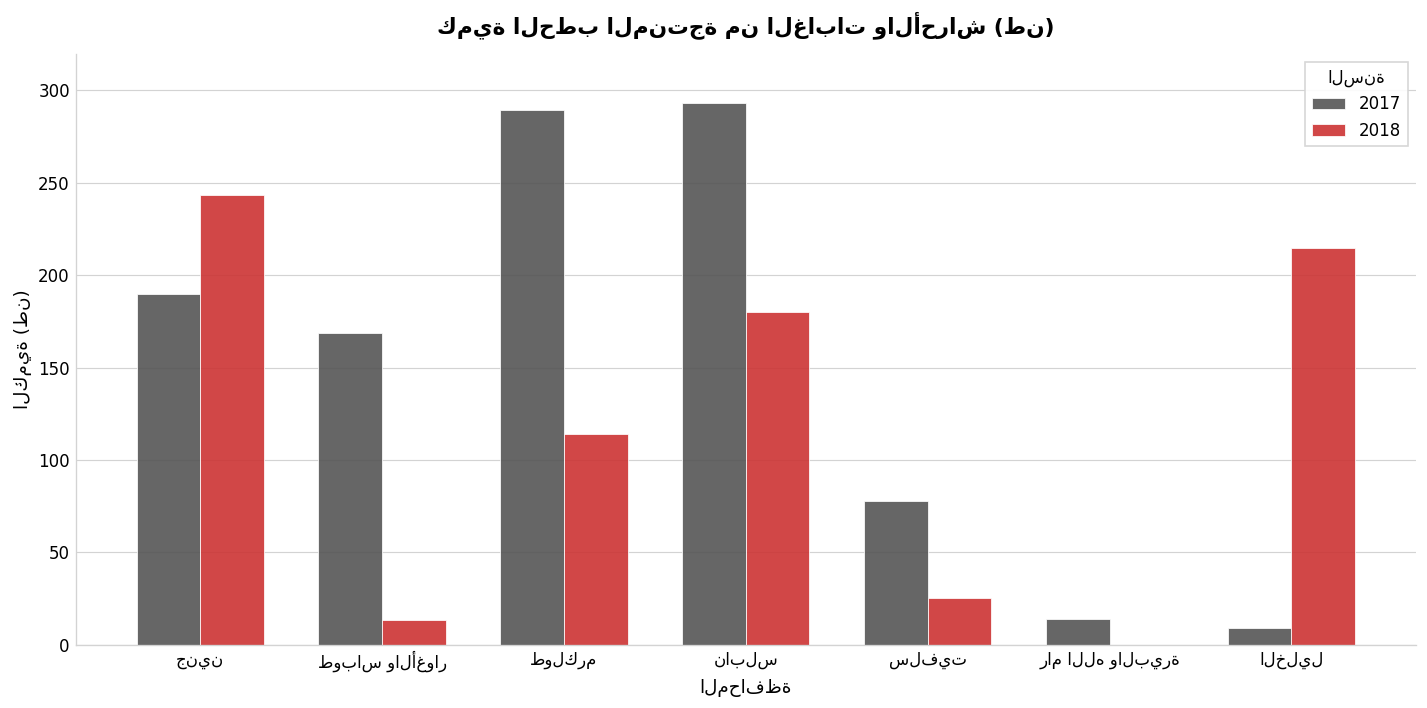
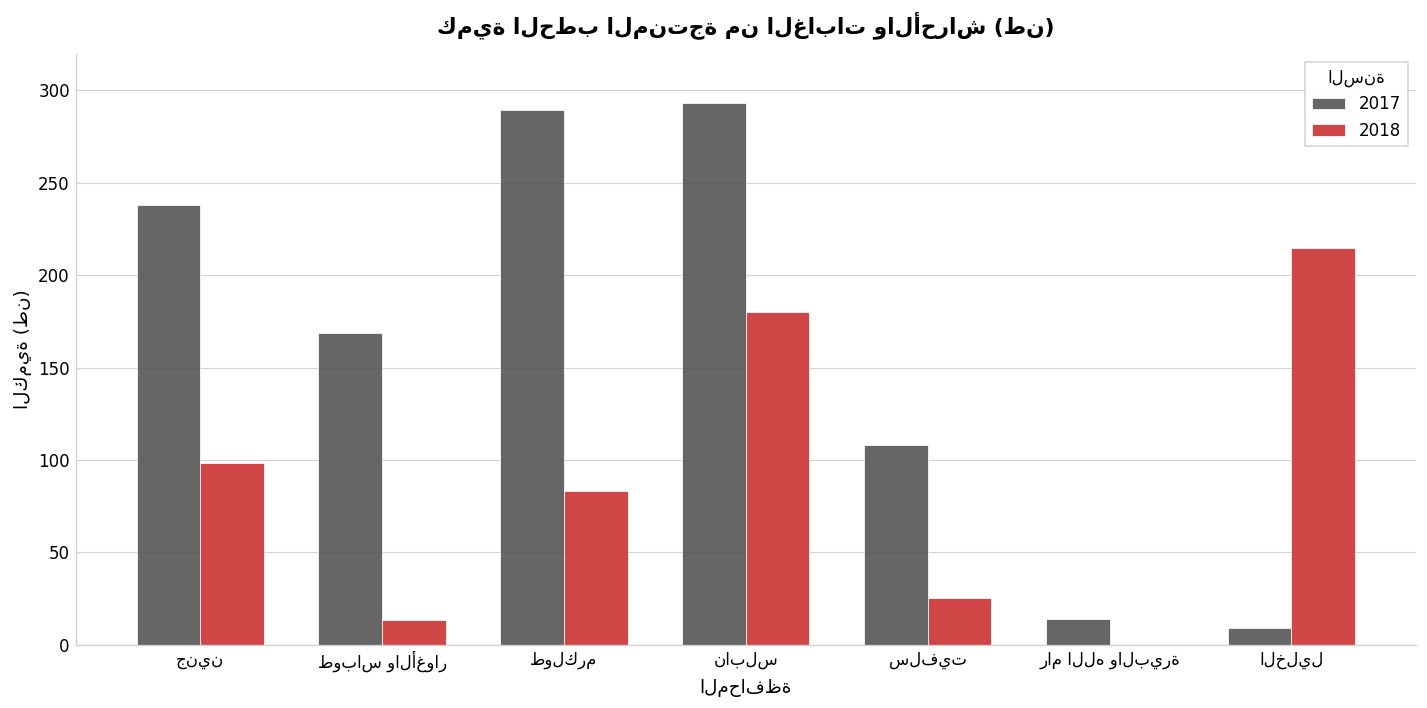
  {
    "2017": {
-     "جنين": 190,
+     "جنين": 238,
      "طوباس والأغوار": 169,
      "طولكرم": 289,
      "نابلس": 293,
-     "سلفيت": 78,
+     "سلفيت": 108,
      "رام الله والبيرة": 14,
      "الخليل": 9
    },
    "2018": {
-     "جنين": 243,
+     "جنين": 99,
      "طوباس والأغوار": 14,
-     "طولكرم": 114,
+     "طولكرم": 83,
      "نابلس": 180,
      "سلفيت": 26,
      "رام الله والبيرة": 0,
      "الخليل": 215
    }
  }
